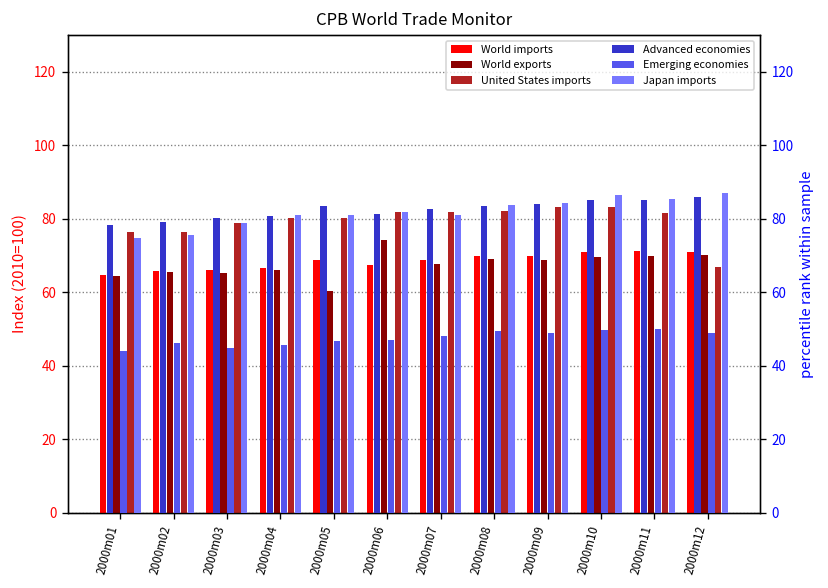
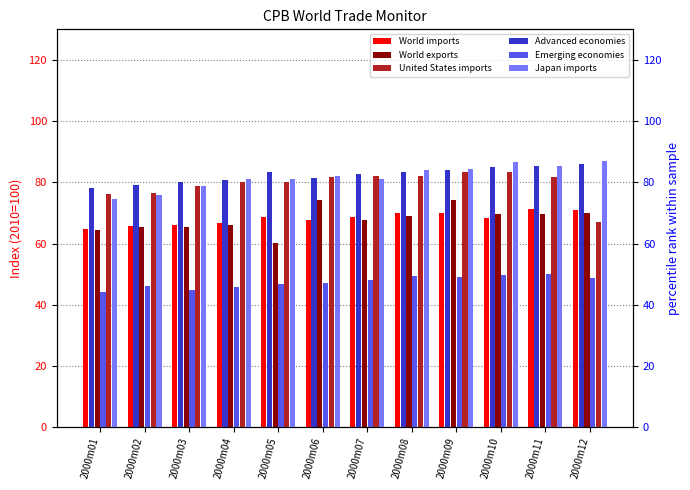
  {
    "World imports": {
      "2000m01": 65,
      "2000m02": 66,
      "2000m03": 66,
      "2000m04": 67,
      "2000m05": 69,
      "2000m06": 68,
      "2000m07": 69,
      "2000m08": 70,
      "2000m09": 70,
-     "2000m10": 71,
+     "2000m10": 68,
      "2000m11": 71,
      "2000m12": 71
    },
    "World exports": {
      "2000m01": 65,
      "2000m02": 65,
      "2000m03": 65,
      "2000m04": 66,
      "2000m05": 60,
      "2000m06": 74,
      "2000m07": 68,
      "2000m08": 69,
-     "2000m09": 69,
+     "2000m09": 74,
      "2000m10": 70,
      "2000m11": 70,
      "2000m12": 70
    },
    "United States imports": {
      "2000m01": 76,
      "2000m02": 76,
      "2000m03": 79,
      "2000m04": 80,
      "2000m05": 80,
      "2000m06": 82,
      "2000m07": 82,
      "2000m08": 82,
      "2000m09": 83,
      "2000m10": 83,
      "2000m11": 82,
      "2000m12": 67
    }
  }
